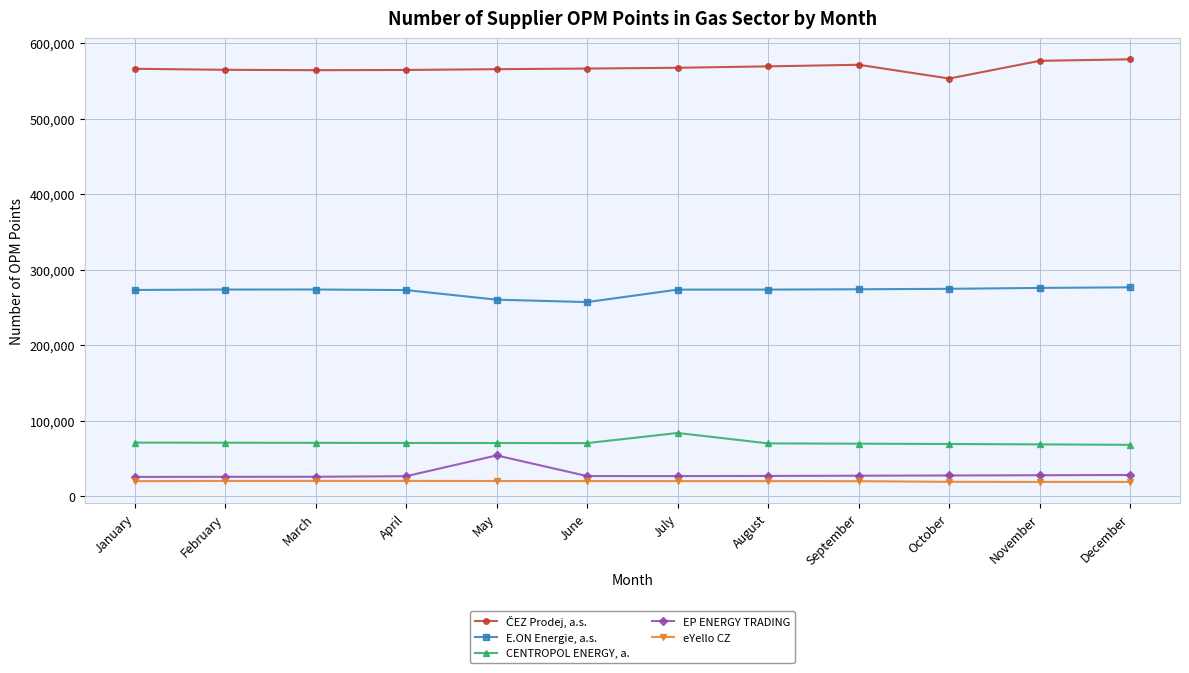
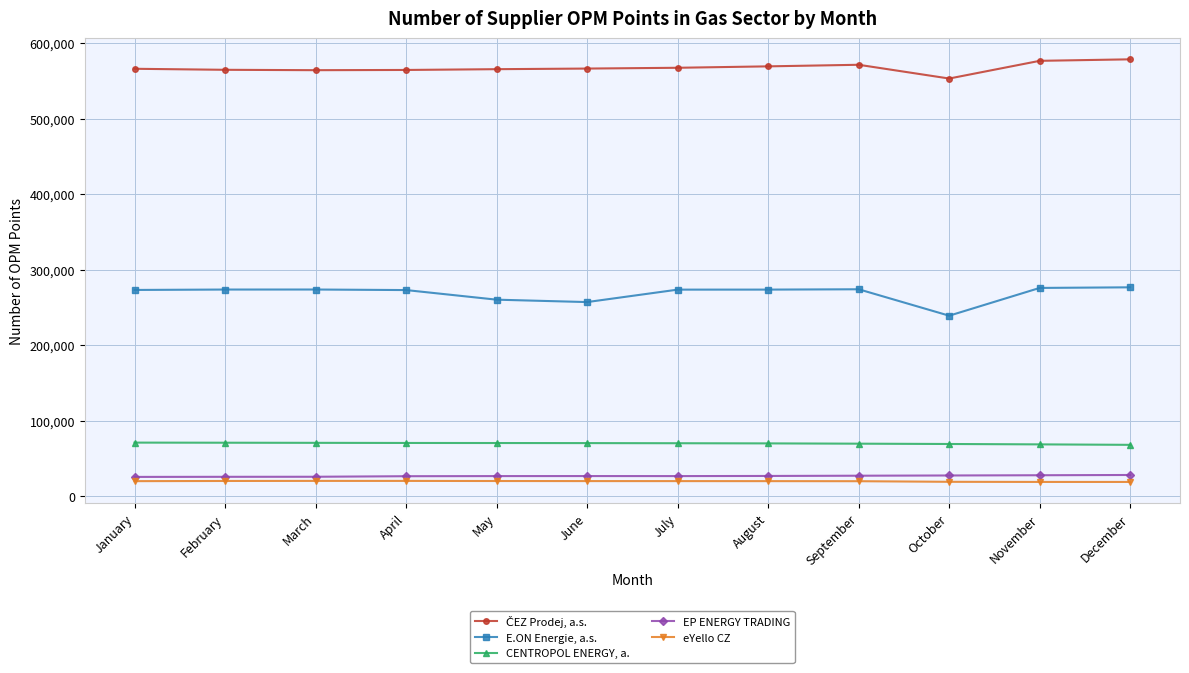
  {
    "ČEZ Prodej, a.s.": {
      "January": "570,000",
      "February": "560,000",
      "March": "560,000",
      "April": "560,000",
      "May": "570,000",
      "June": "570,000",
      "July": "570,000",
      "August": "570,000",
      "September": "570,000",
      "October": "550,000",
      "November": "580,000",
      "December": "580,000"
    },
    "E.ON Energie, a.s.": {
      "January": "270,000",
      "February": "270,000",
      "March": "270,000",
      "April": "270,000",
      "May": "260,000",
      "June": "260,000",
      "July": "270,000",
      "August": "270,000",
      "September": "270,000",
-     "October": "270,000",
+     "October": "240,000",
      "November": "280,000",
      "December": "280,000"
    },
    "CENTROPOL ENERGY, a.": {
      "January": "70,000",
      "February": "70,000",
      "March": "70,000",
      "April": "70,000",
      "May": "70,000",
      "June": "70,000",
-     "July": "80,000",
+     "July": "70,000",
      "August": "70,000",
      "September": "70,000",
      "October": "70,000",
      "November": "70,000",
      "December": "70,000"
    },
    "EP ENERGY TRADING": {
      "January": "30,000",
      "February": "30,000",
      "March": "30,000",
      "April": "30,000",
-     "May": "50,000",
+     "May": "30,000",
      "June": "30,000",
      "July": "30,000",
      "August": "30,000",
      "September": "30,000",
      "October": "30,000",
      "November": "30,000",
      "December": "30,000"
    },
    "eYello CZ": {
      "January": "20,000",
      "February": "20,000",
      "March": "20,000",
      "April": "20,000",
      "May": "20,000",
      "June": "20,000",
      "July": "20,000",
      "August": "20,000",
      "September": "20,000",
      "October": "20,000",
      "November": "20,000",
      "December": "20,000"
    }
  }
